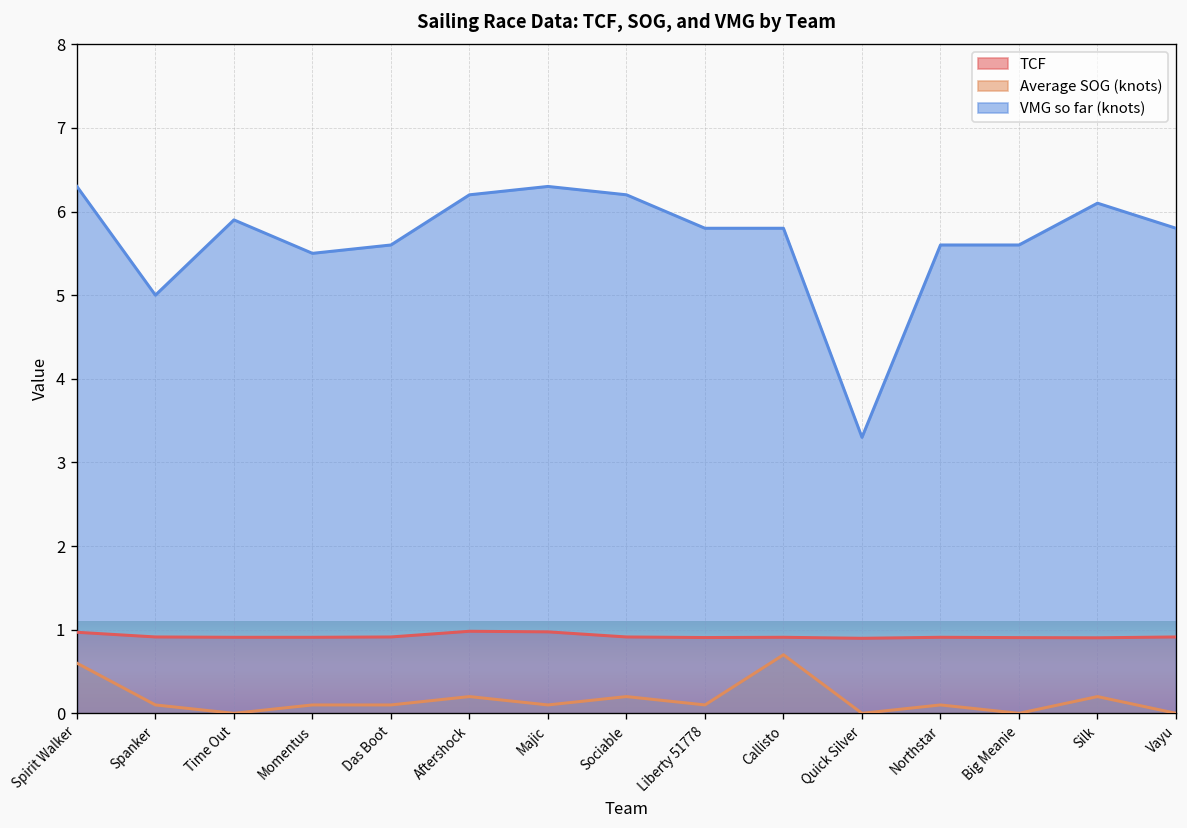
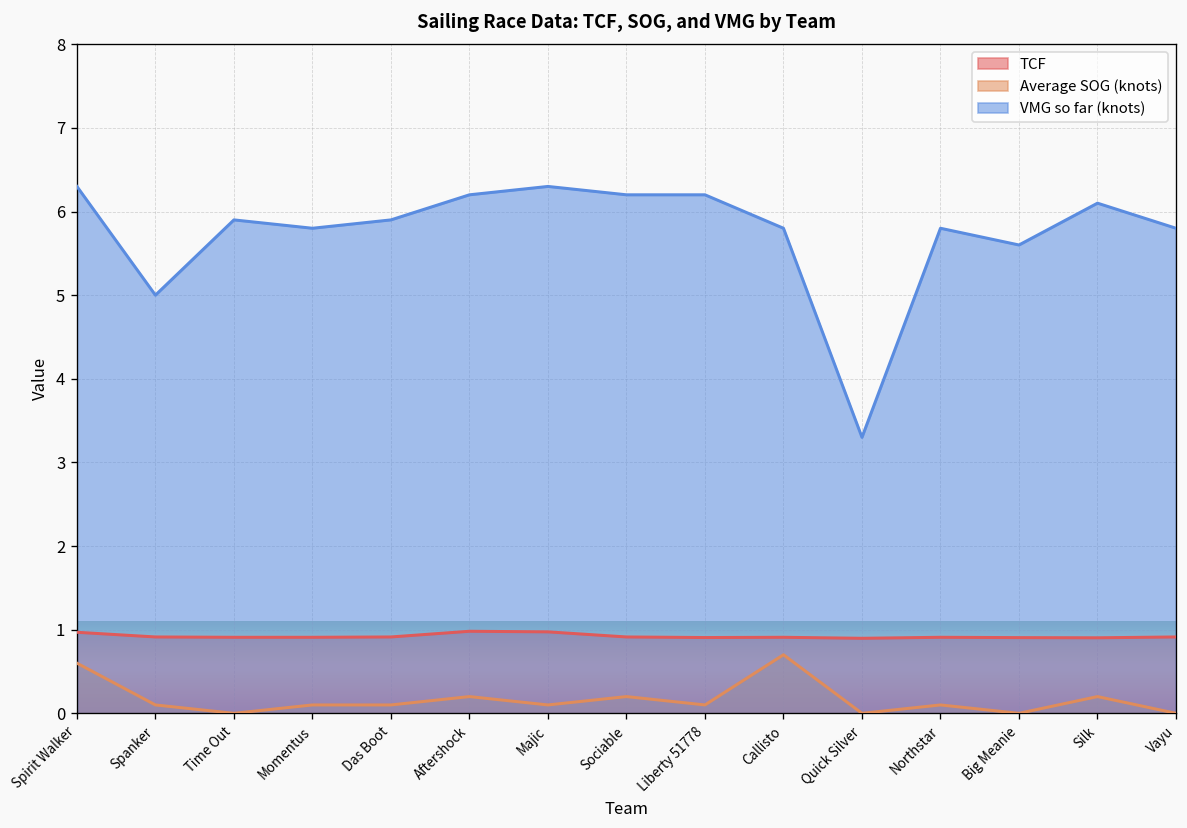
  {
    "VMG so far (knots)": {
      "Spirit Walker": 6.3,
      "Spanker": 5.0,
      "Time Out": 5.9,
-     "Momentus": 5.5,
-     "Das Boot": 5.6,
+     "Momentus": 5.8,
+     "Das Boot": 5.9,
      "Aftershock": 6.2,
      "Majic": 6.3,
      "Sociable": 6.2,
-     "Liberty 51778": 5.8,
+     "Liberty 51778": 6.2,
      "Callisto": 5.8,
      "Quick Silver": 3.3,
-     "Northstar": 5.6,
+     "Northstar": 5.8,
      "Big Meanie": 5.6,
      "Silk": 6.1,
      "Vayu": 5.8
    }
  }
